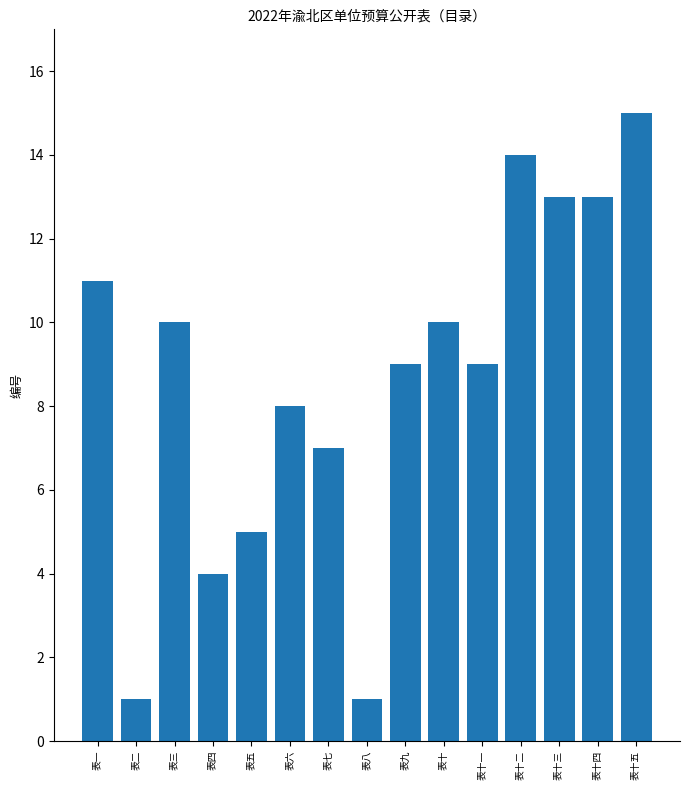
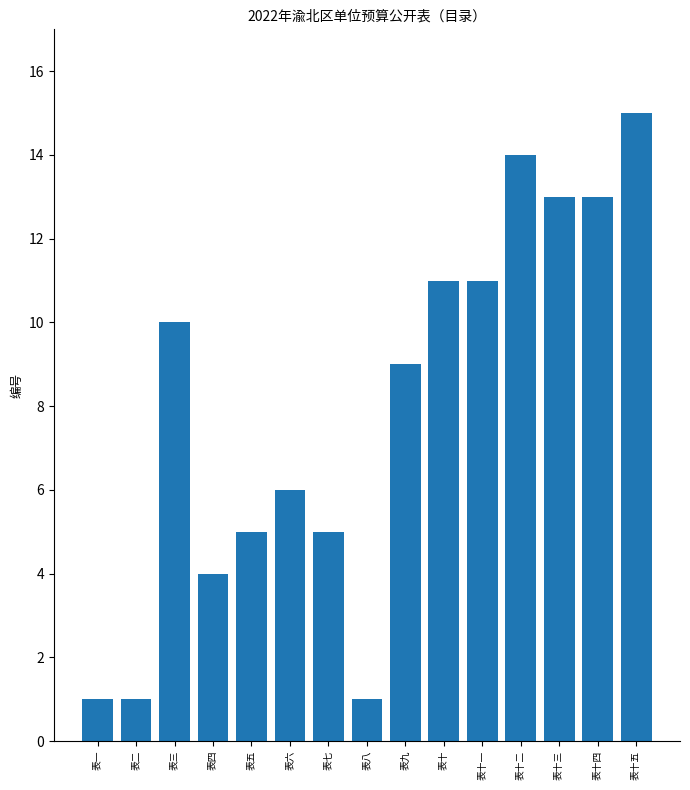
  {
-   "表一": 11,
+   "表一": 1,
    "表二": 1,
    "表三": 10,
    "表四": 4,
    "表五": 5,
-   "表六": 8,
-   "表七": 7,
+   "表六": 6,
+   "表七": 5,
    "表八": 1,
    "表九": 9,
-   "表十": 10,
-   "表十一": 9,
+   "表十": 11,
+   "表十一": 11,
    "表十二": 14,
    "表十三": 13,
    "表十四": 13,
    "表十五": 15
  }
